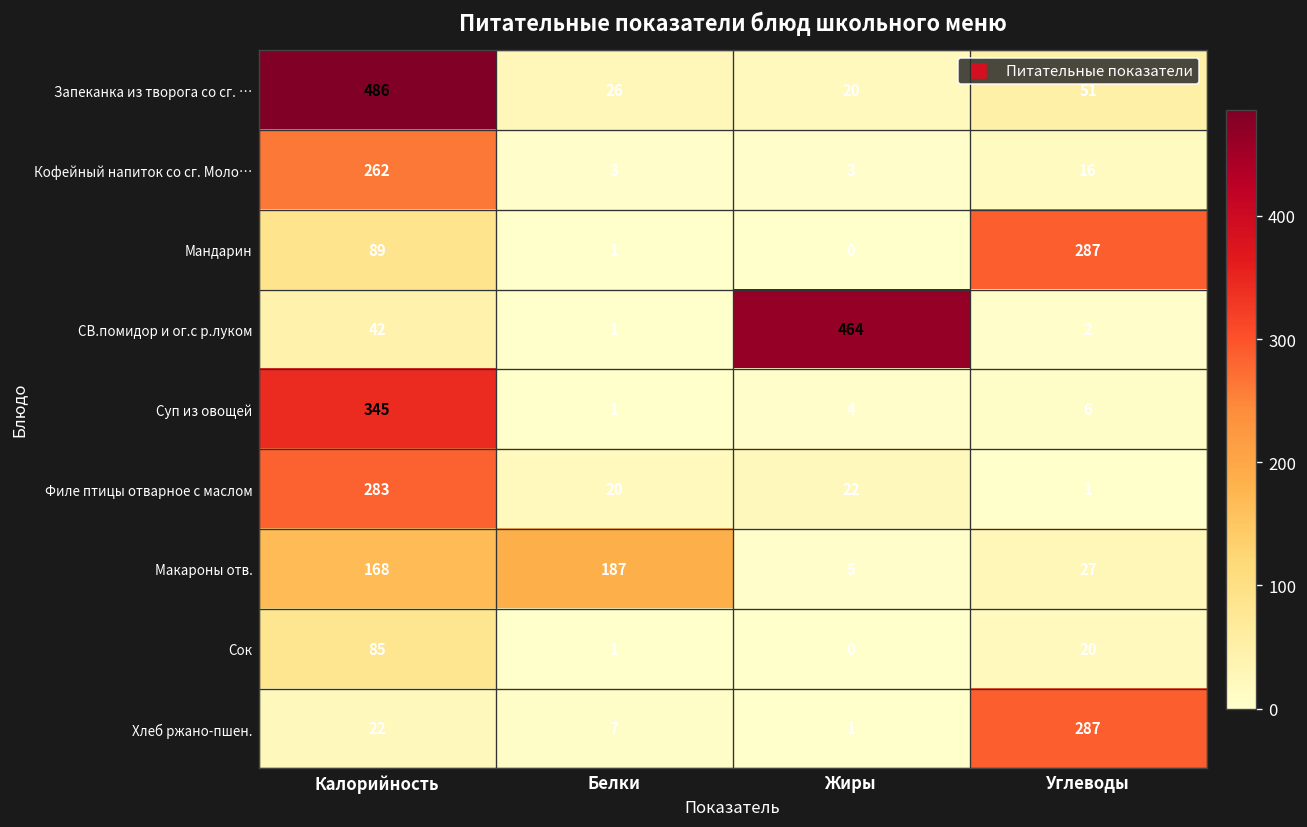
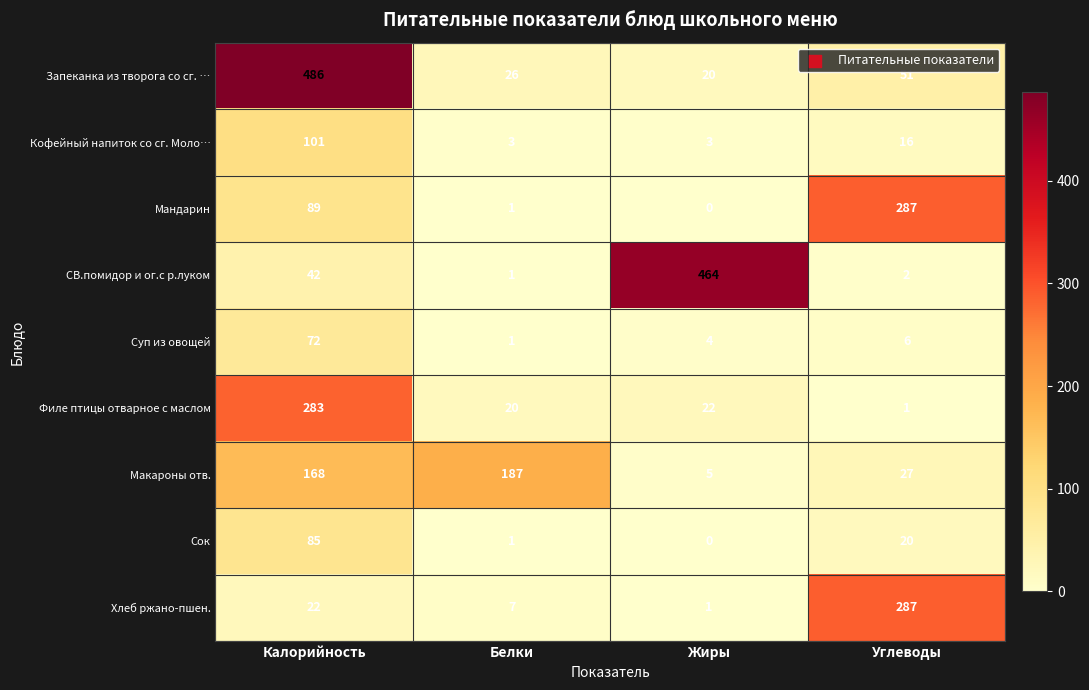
  {
    "Запеканка из творога со сг. …": {
      "Калорийность": 486,
      "Белки": 26,
      "Жиры": 20
    },
    "Кофейный напиток со сг. Моло…": {
-     "Калорийность": 262,
+     "Калорийность": 101,
      "Белки": 3,
      "Жиры": 3,
      "Углеводы": 16
    },
    "Мандарин": {
      "Калорийность": 89,
      "Белки": 1,
      "Жиры": 0,
      "Углеводы": 287
    },
    "СВ.помидор и ог.с р.луком": {
      "Калорийность": 42,
      "Белки": 1,
      "Жиры": 464,
      "Углеводы": 2
    },
    "Суп из овощей": {
-     "Калорийность": 345,
+     "Калорийность": 72,
      "Белки": 1,
      "Жиры": 4,
      "Углеводы": 6
    },
    "Филе птицы отварное с маслом": {
      "Калорийность": 283,
      "Белки": 20,
      "Жиры": 22,
      "Углеводы": 1
    },
    "Макароны отв.": {
      "Калорийность": 168,
      "Белки": 187,
      "Жиры": 5,
      "Углеводы": 27
    },
    "Сок": {
      "Калорийность": 85,
      "Белки": 1,
      "Жиры": 0,
      "Углеводы": 20
    },
    "Хлеб ржано-пшен.": {
      "Калорийность": 22,
      "Белки": 7,
      "Жиры": 1,
      "Углеводы": 287
    }
  }
